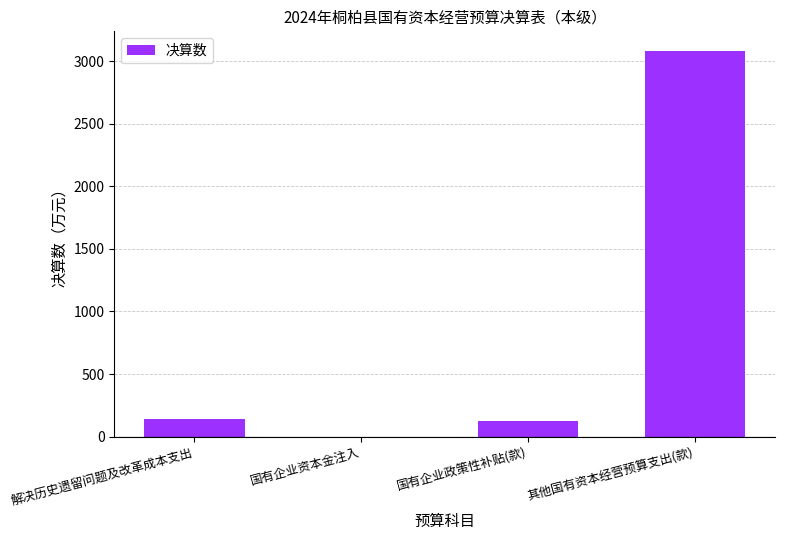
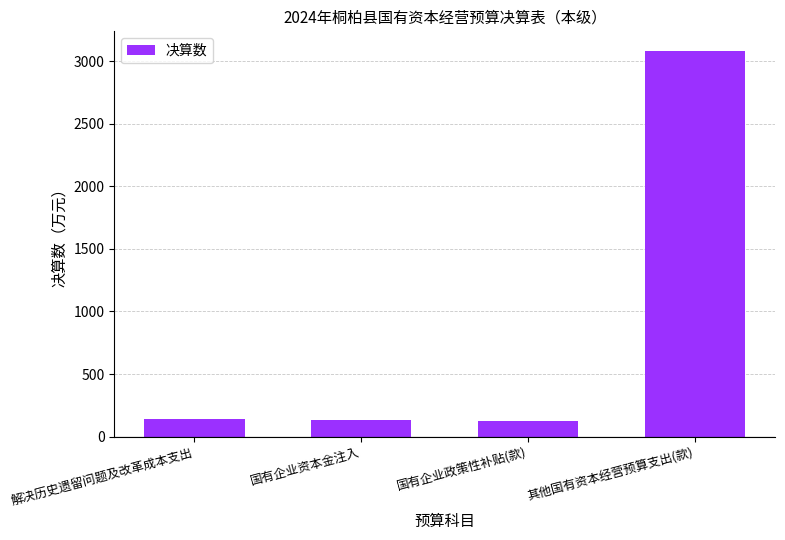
  {
    "解决历史遗留问题及改革成本支出": 140,
-   "国有企业资本金注入": 0,
+   "国有企业资本金注入": 130,
    "国有企业政策性补贴(款)": 130,
    "其他国有资本经营预算支出(款)": 3080
  }
